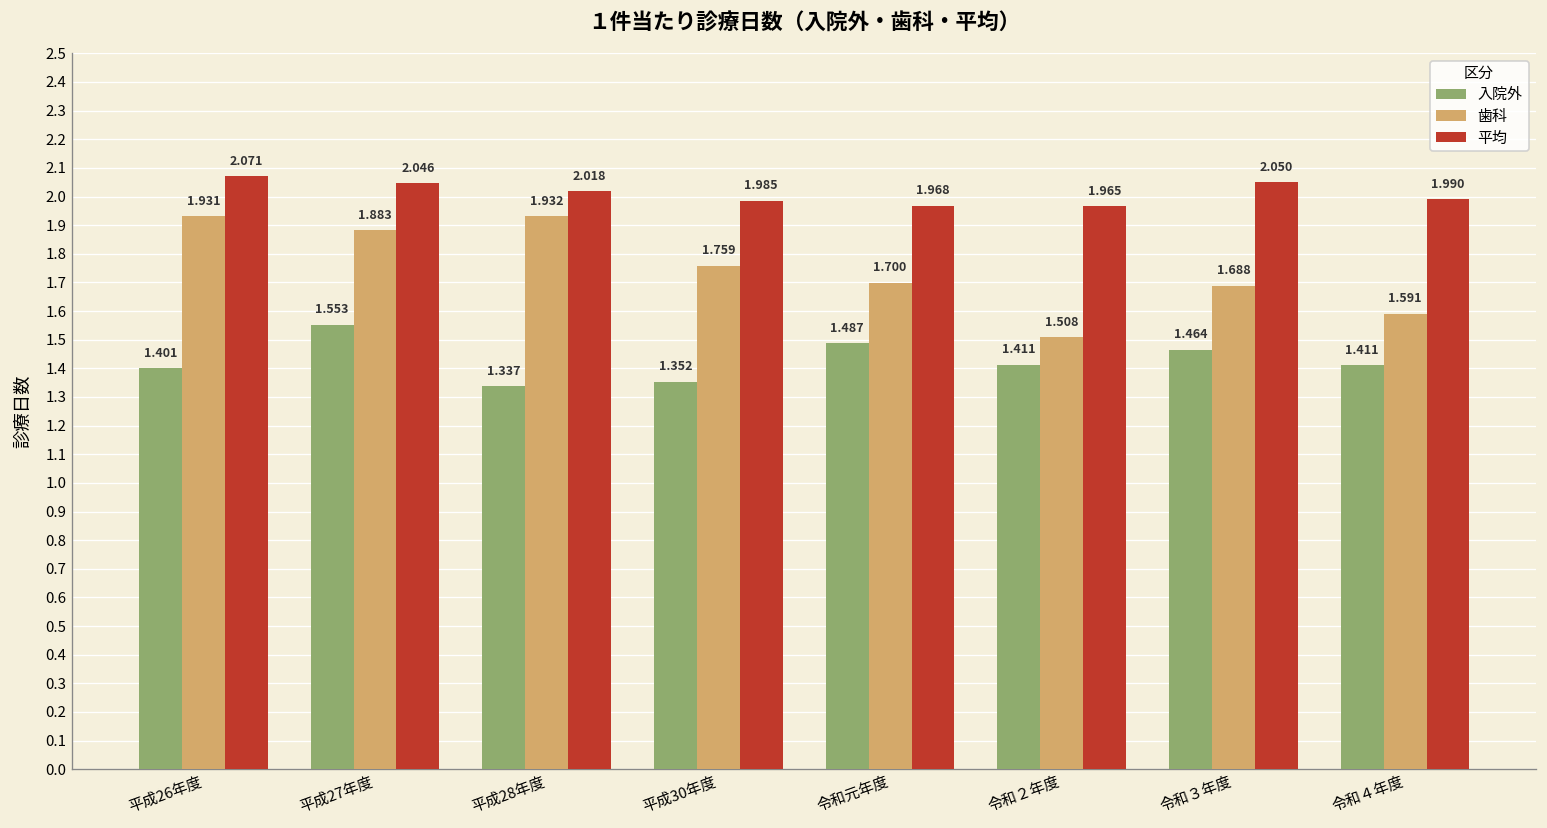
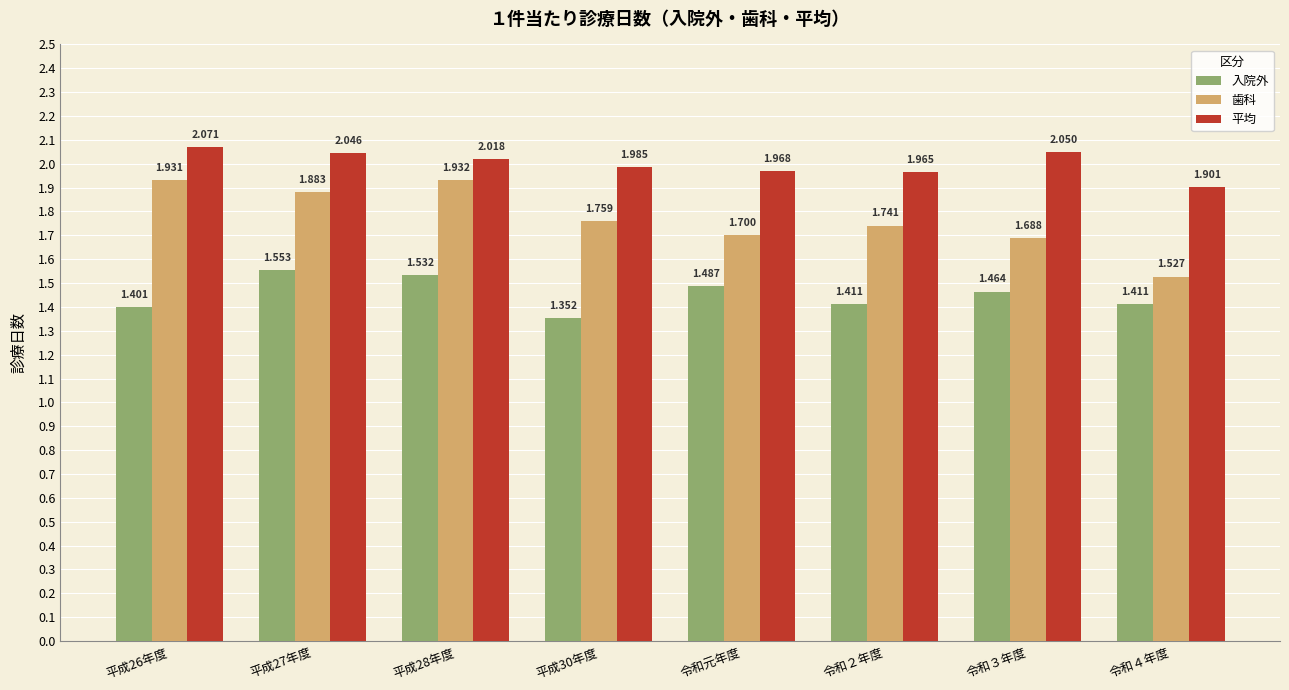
  {
    "入院外": {
      "平成26年度": 1.401,
      "平成27年度": 1.553,
-     "平成28年度": 1.337,
+     "平成28年度": 1.532,
      "平成30年度": 1.352,
      "令和元年度": 1.487,
      "令和２年度": 1.411,
      "令和３年度": 1.464,
      "令和４年度": 1.411
    },
    "歯科": {
      "平成26年度": 1.931,
      "平成27年度": 1.883,
      "平成28年度": 1.932,
      "平成30年度": 1.759,
      "令和元年度": 1.700,
-     "令和２年度": 1.508,
+     "令和２年度": 1.741,
      "令和３年度": 1.688,
-     "令和４年度": 1.591
+     "令和４年度": 1.527
    },
    "平均": {
      "平成26年度": 2.071,
      "平成27年度": 2.046,
      "平成28年度": 2.018,
      "平成30年度": 1.985,
      "令和元年度": 1.968,
      "令和２年度": 1.965,
      "令和３年度": 2.050,
-     "令和４年度": 1.990
+     "令和４年度": 1.901
    }
  }
